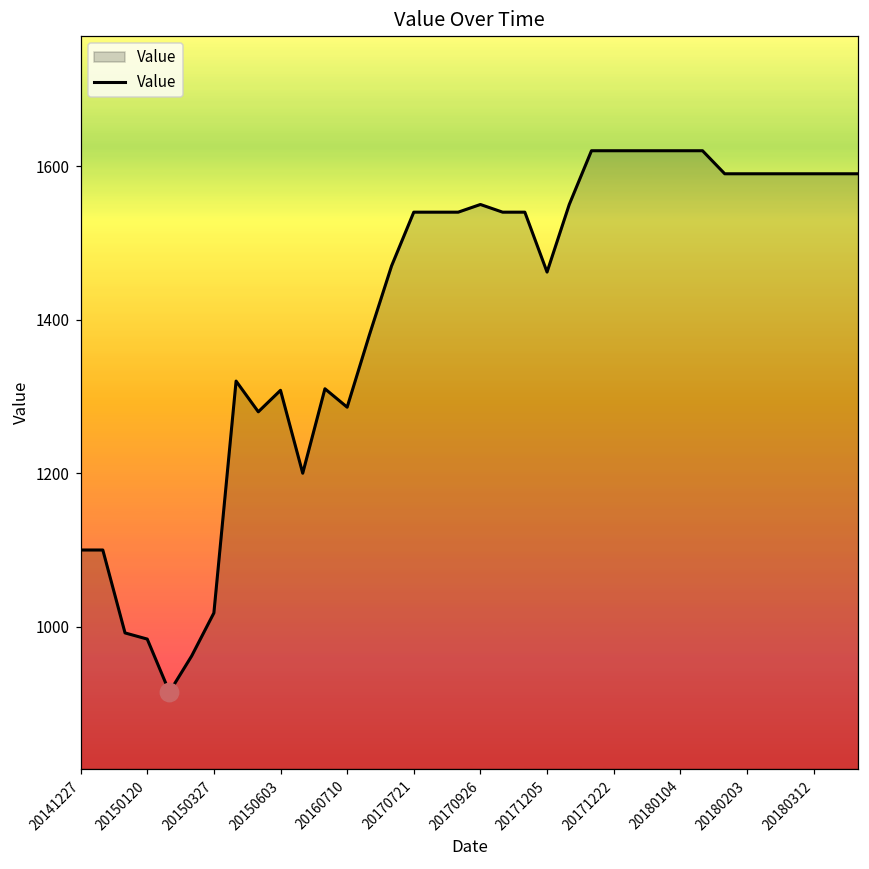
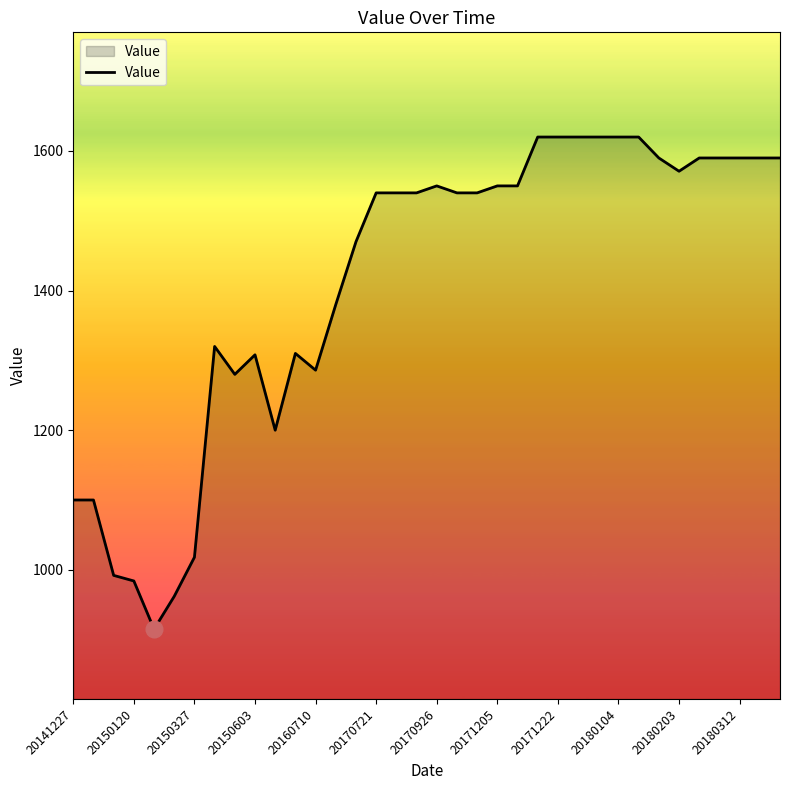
  {
    "Value": {
      "20141227": 1100,
      "20150120": 980,
      "20150327": 1020,
      "20150603": 1310,
      "20160710": 1290,
      "20170721": 1540,
      "20170926": 1550,
-     "20171205": 1460,
+     "20171205": 1550,
      "20171222": 1620,
      "20180104": 1620,
-     "20180203": 1590,
+     "20180203": 1570,
      "20180312": 1590
    }
  }
